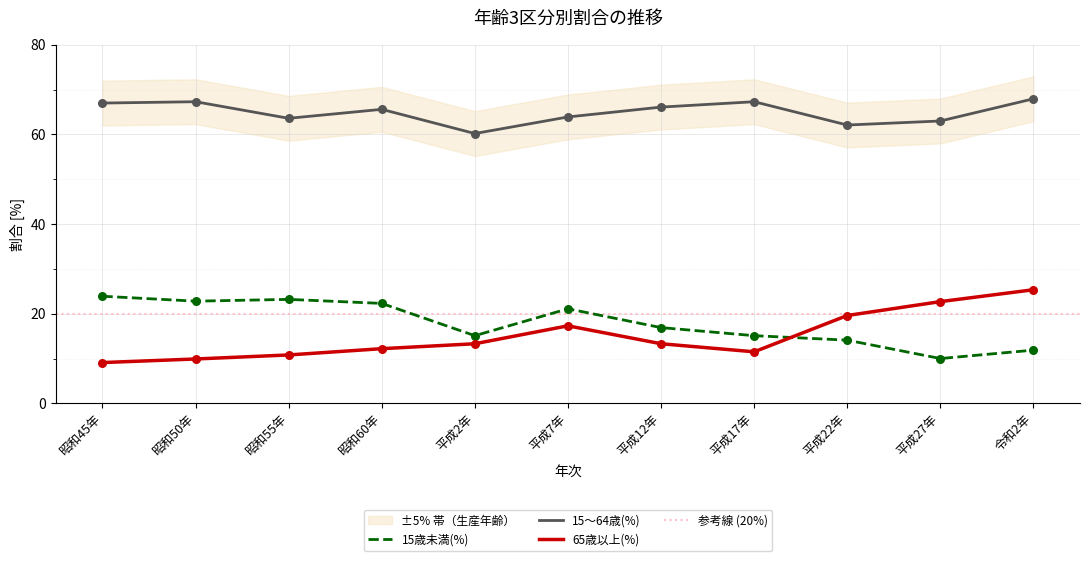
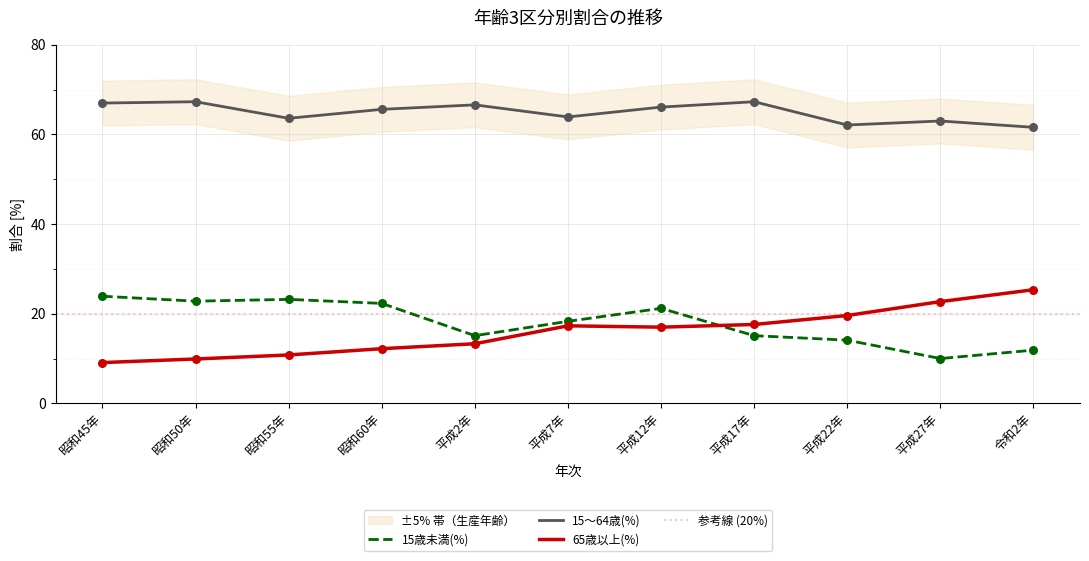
  {
    "15歳未満(%)": {
      "昭和45年": 24,
      "昭和50年": 23,
      "昭和55年": 23,
      "昭和60年": 22,
      "平成2年": 15,
-     "平成7年": 21,
-     "平成12年": 17,
+     "平成7年": 18,
+     "平成12年": 21,
      "平成17年": 15,
      "平成22年": 14,
      "平成27年": 10,
      "令和2年": 12
    },
    "15～64歳(%)": {
      "昭和45年": 67,
      "昭和50年": 67,
      "昭和55年": 64,
      "昭和60年": 66,
-     "平成2年": 60,
+     "平成2年": 67,
      "平成7年": 64,
      "平成12年": 66,
      "平成17年": 67,
      "平成22年": 62,
      "平成27年": 63,
-     "令和2年": 68
+     "令和2年": 62
    },
    "65歳以上(%)": {
      "昭和45年": 9,
      "昭和50年": 10,
      "昭和55年": 11,
      "昭和60年": 12,
      "平成2年": 13,
      "平成7年": 17,
-     "平成12年": 13,
-     "平成17年": 12,
+     "平成12年": 17,
+     "平成17年": 18,
      "平成22年": 20,
      "平成27年": 23,
      "令和2年": 25
    }
  }
